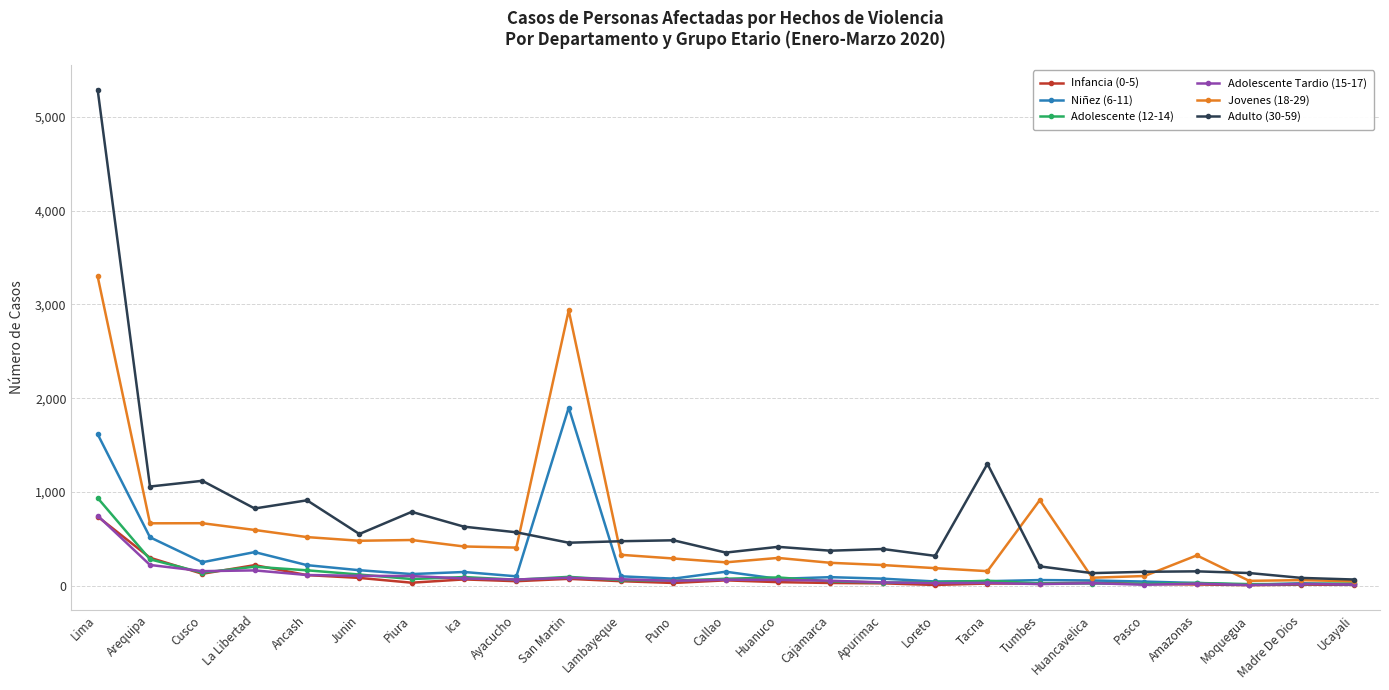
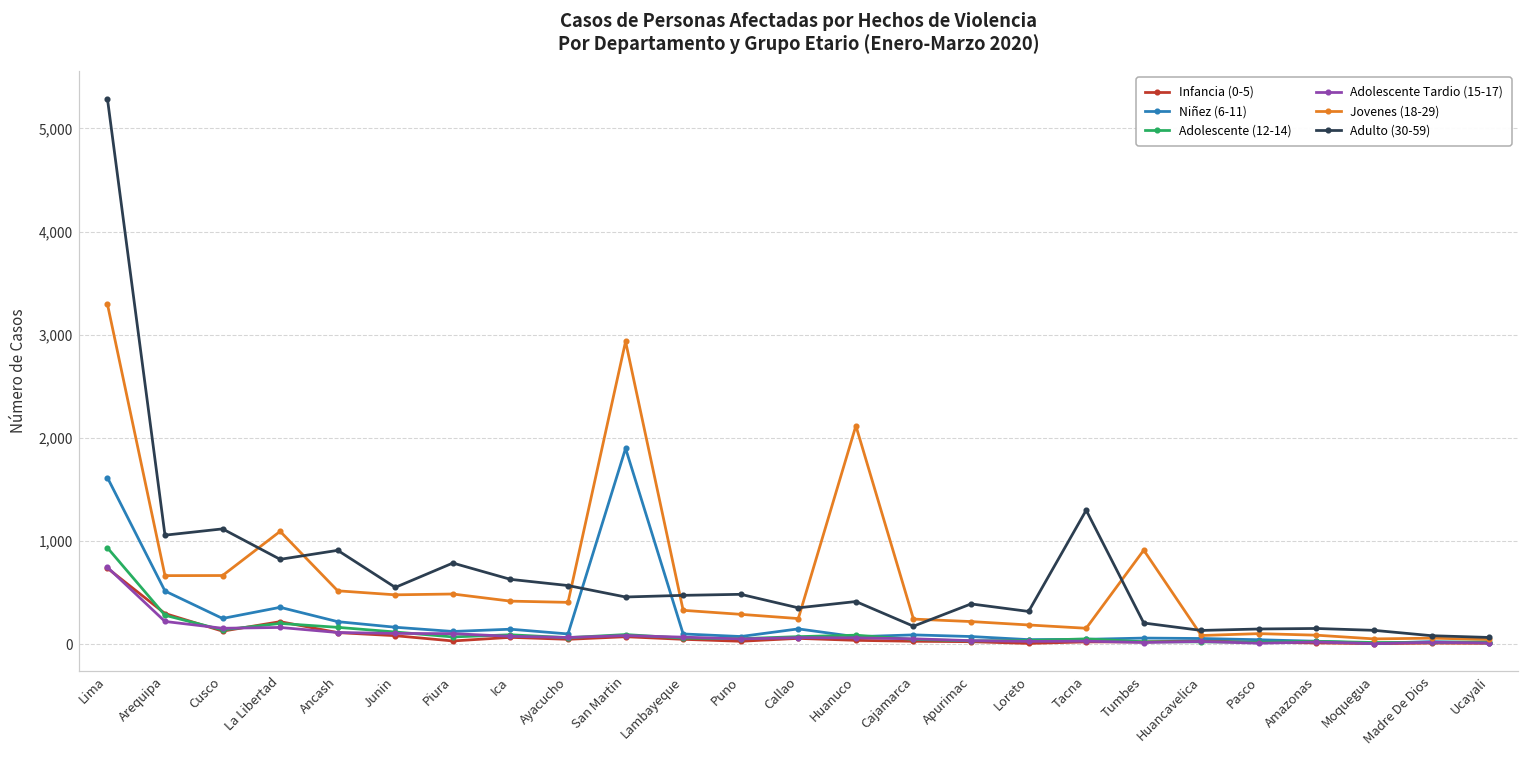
  {
    "Infancia (0-5)": {
      "Piura": "0"
    },
    "Niñez (6-11)": {
      "Lima": "1,600",
      "Arequipa": "500",
      "Cusco": "300",
      "La Libertad": "400",
      "Ancash": "200",
      "Junin": "200",
      "Ica": "100",
      "Ayacucho": "100",
      "San Martin": "1,900",
      "Lambayeque": "100",
      "Callao": "200",
      "Cajamarca": "100",
      "Apurimac": "100",
      "Tumbes": "100"
    },
    "Adolescente (12-14)": {
      "Lima": "900",
      "Ancash": "200",
      "Piura": "100"
    },
    "Adolescente Tardio (15-17)": {
      "Arequipa": "200",
      "La Libertad": "200"
    },
    "Jovenes (18-29)": {
      "Lima": "3,300",
      "Arequipa": "700",
      "Cusco": "700",
-     "La Libertad": "600",
+     "La Libertad": "1,100",
      "Ancash": "500",
      "Junin": "500",
      "Piura": "500",
      "Ica": "400",
      "Ayacucho": "400",
      "San Martin": "2,900",
      "Lambayeque": "300",
      "Puno": "300",
      "Callao": "300",
-     "Huanuco": "300",
+     "Huanuco": "2,100",
      "Cajamarca": "200",
      "Apurimac": "200",
      "Loreto": "200",
      "Tacna": "200",
      "Tumbes": "900",
      "Huancavelica": "100",
      "Pasco": "100",
-     "Amazonas": "300",
+     "Amazonas": "100",
      "Moquegua": "100"
    },
    "Adulto (30-59)": {
      "Lima": "5,300",
      "Arequipa": "1,100",
      "Cusco": "1,100",
      "La Libertad": "800",
      "Ancash": "900",
      "Junin": "600",
      "Piura": "800",
      "Ica": "600",
      "Ayacucho": "600",
      "San Martin": "500",
      "Lambayeque": "500",
      "Puno": "500",
      "Callao": "400",
      "Huanuco": "400",
-     "Cajamarca": "400",
+     "Cajamarca": "200",
      "Apurimac": "400",
      "Loreto": "300",
      "Tacna": "1,300",
      "Tumbes": "200",
      "Huancavelica": "100",
      "Pasco": "200",
      "Amazonas": "200",
      "Moquegua": "100"
    }
  }
